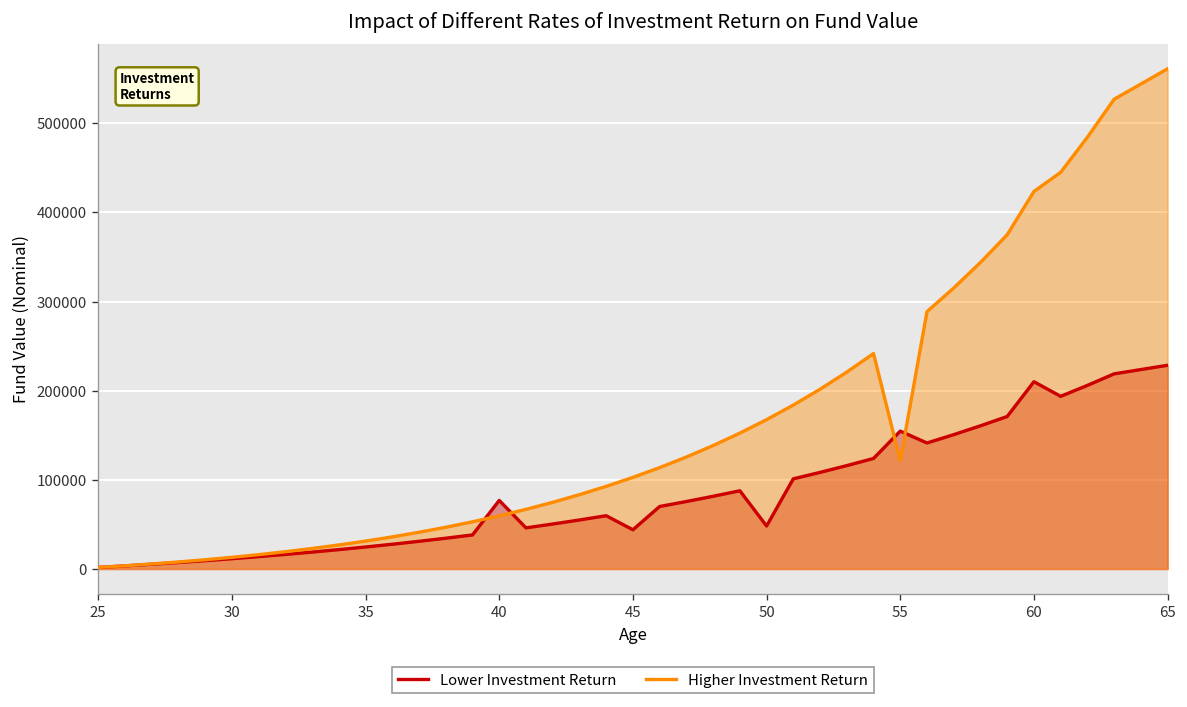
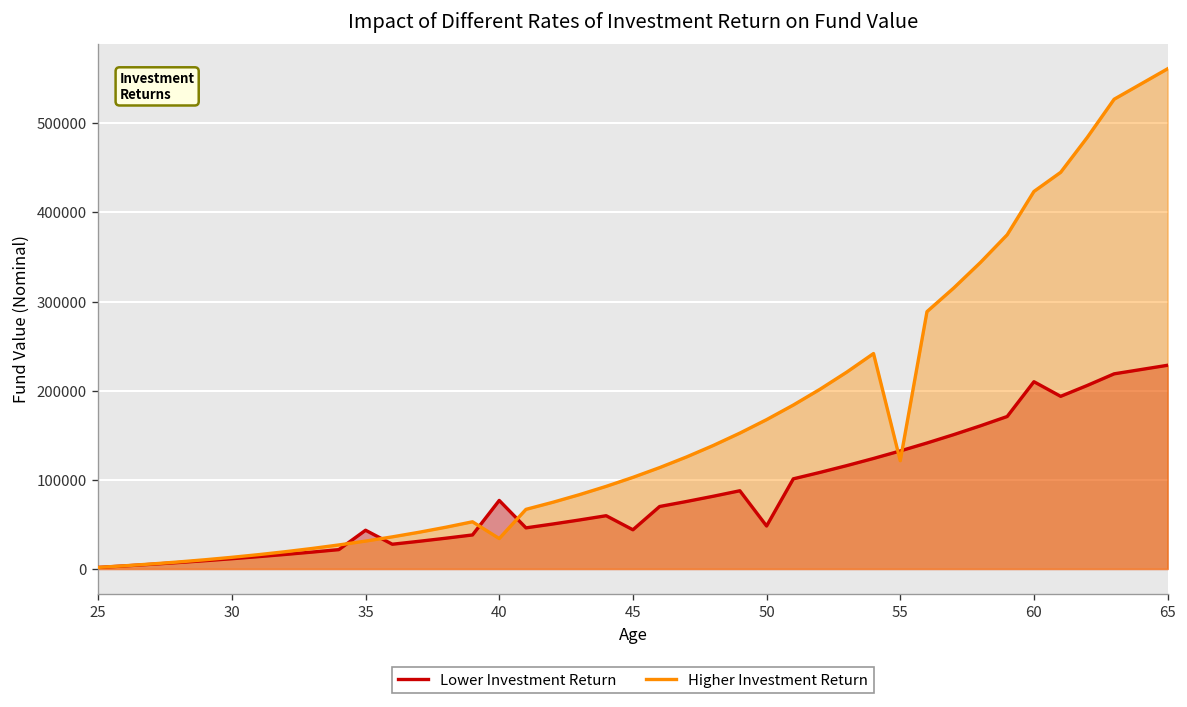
  {
    "Lower Investment Return": {
-     "35": 20000,
+     "35": 40000,
      "40": 80000,
      "45": 40000,
      "50": 50000,
-     "55": 150000,
+     "55": 130000,
      "60": 210000,
      "65": 230000
    },
    "Higher Investment Return": {
      "35": 30000,
-     "40": 60000,
+     "40": 30000,
      "45": 100000,
      "50": 170000,
      "55": 120000,
      "60": 420000,
      "65": 560000
    }
  }
